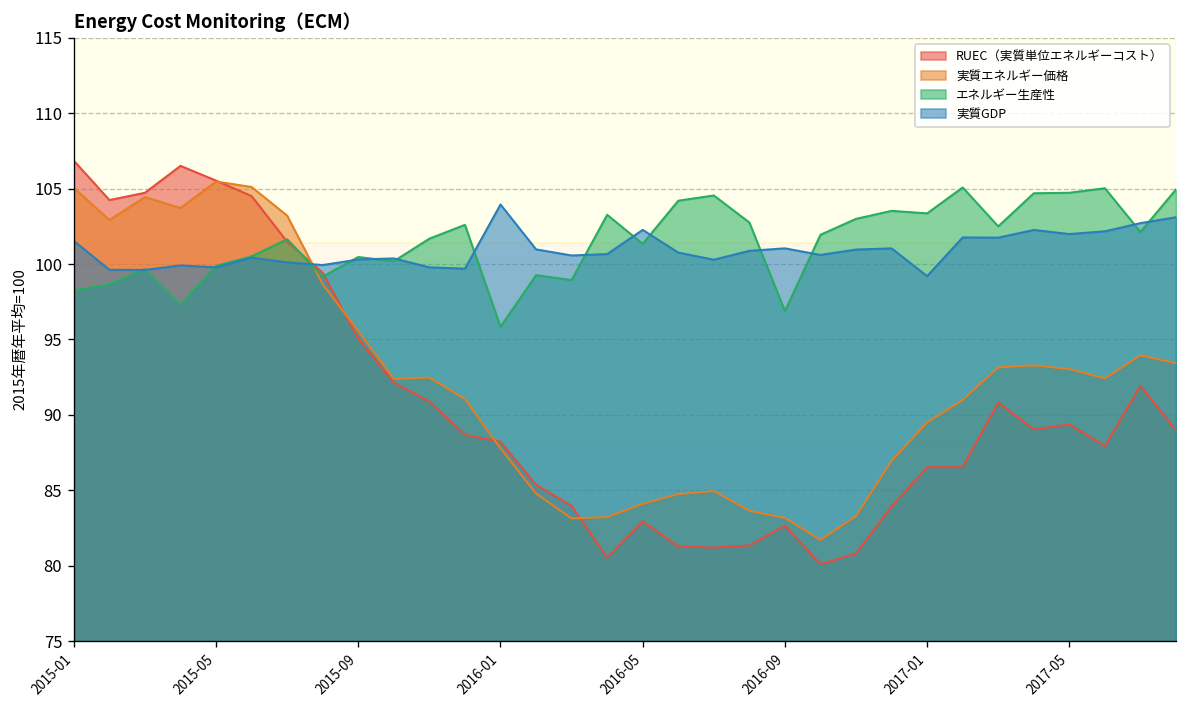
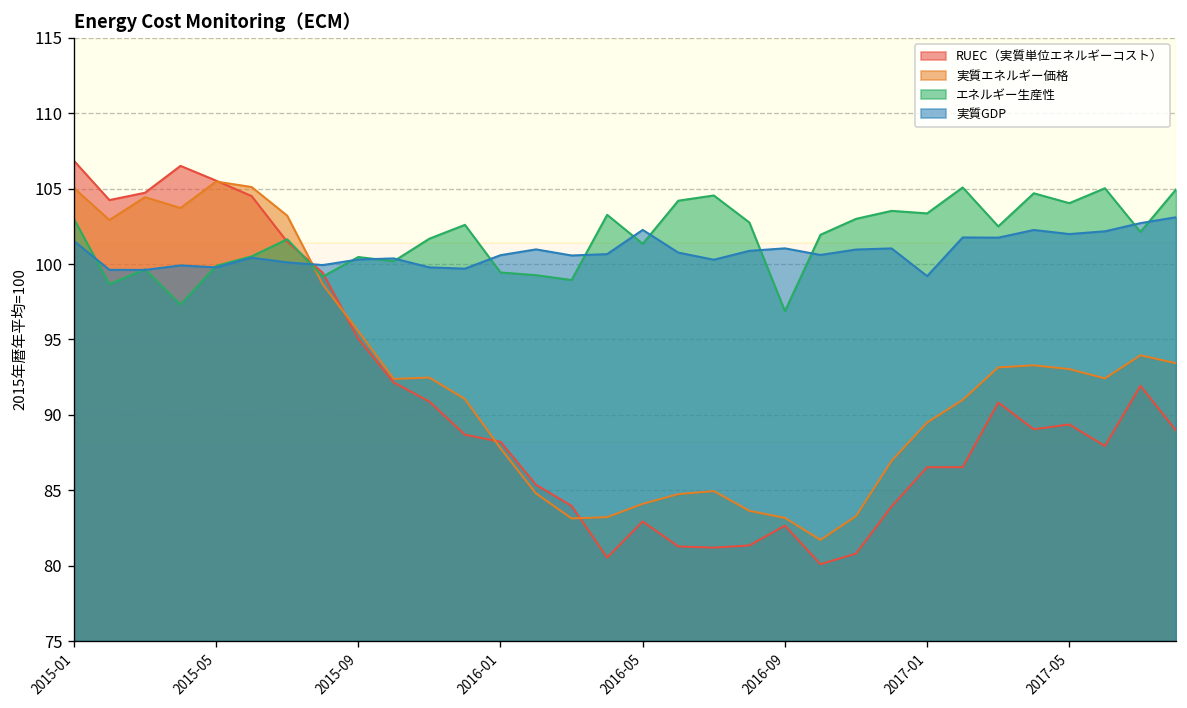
  {
    "エネルギー生産性": {
-     "2015-01": 98.2,
-     "2016-01": 95.8,
+     "2015-01": 103.0,
+     "2016-01": 99.4,
      "2016-05": 101.3,
      "2016-09": 96.9,
      "2017-01": 103.4,
-     "2017-05": 104.7
+     "2017-05": 104.0
    },
    "実質GDP": {
      "2015-01": 101.5,
-     "2016-01": 103.9,
+     "2016-01": 100.6,
      "2016-05": 102.3,
      "2016-09": 101.0,
      "2017-01": 99.2,
      "2017-05": 102.0
    }
  }
